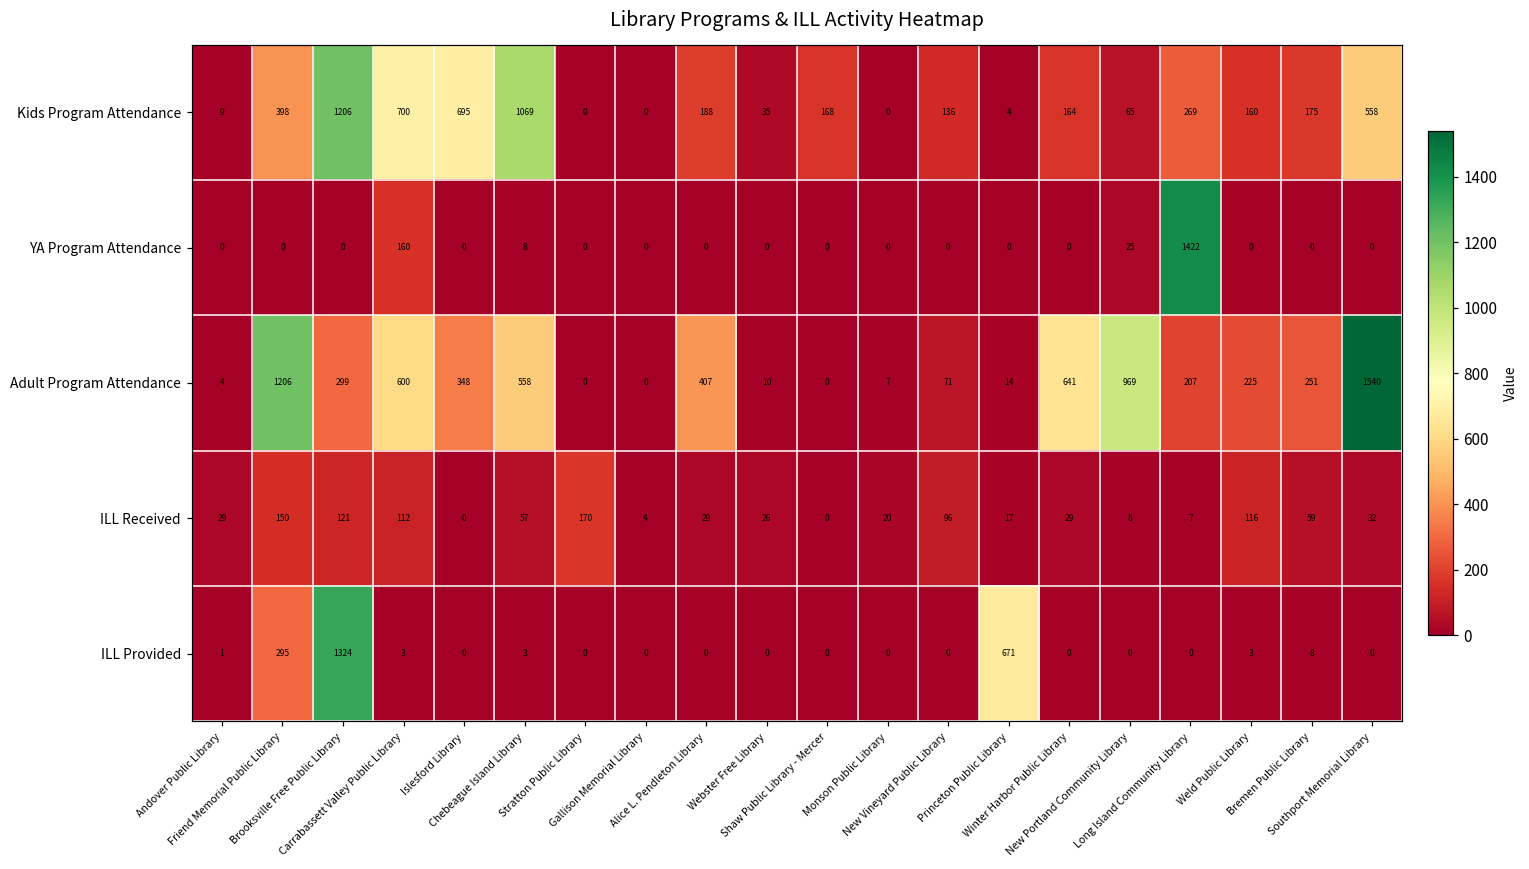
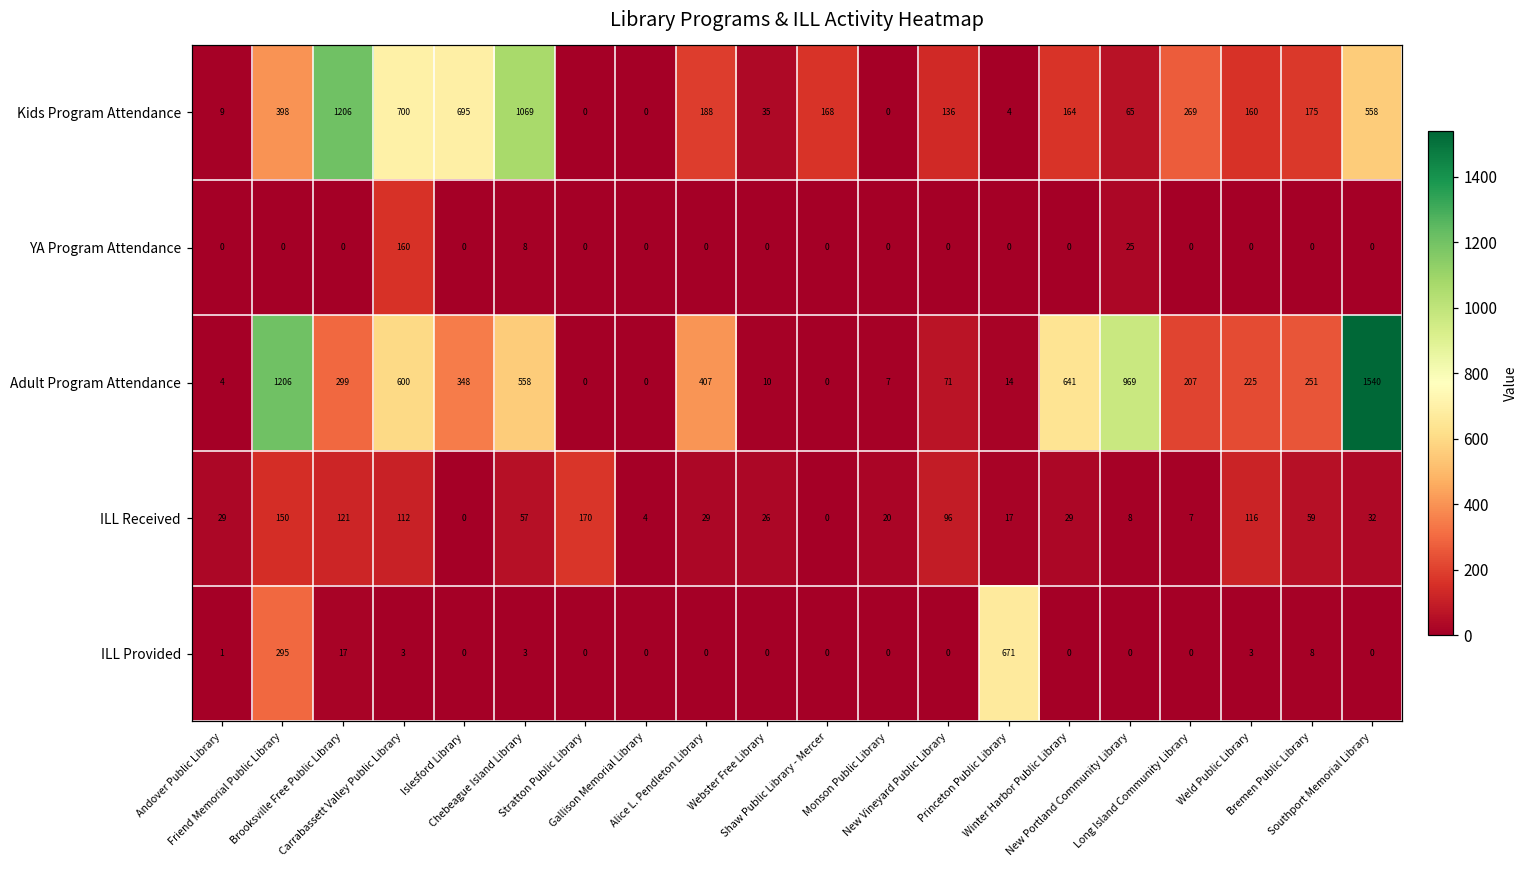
  {
    "Kids Program Attendance": {
      "Andover Public Library": 9,
      "Friend Memorial Public Library": 398,
      "Brooksville Free Public Library": 1206,
      "Carrabassett Valley Public Library": 700,
      "Islesford Library": 695,
      "Chebeague Island Library": 1069,
      "Stratton Public Library": 0,
      "Gallison Memorial Library": 0,
      "Alice L. Pendleton Library": 188,
      "Webster Free Library": 35,
      "Shaw Public Library - Mercer": 168,
      "Monson Public Library": 0,
      "New Vineyard Public Library": 136,
      "Princeton Public Library": 4,
      "Winter Harbor Public Library": 164,
      "New Portland Community Library": 65,
      "Long Island Community Library": 269,
      "Weld Public Library": 160,
      "Bremen Public Library": 175,
      "Southport Memorial Library": 558
    },
    "YA Program Attendance": {
      "Andover Public Library": 0,
      "Friend Memorial Public Library": 0,
      "Brooksville Free Public Library": 0,
      "Carrabassett Valley Public Library": 160,
      "Islesford Library": 0,
      "Chebeague Island Library": 8,
      "Stratton Public Library": 0,
      "Gallison Memorial Library": 0,
      "Alice L. Pendleton Library": 0,
      "Webster Free Library": 0,
      "Shaw Public Library - Mercer": 0,
      "Monson Public Library": 0,
      "New Vineyard Public Library": 0,
      "Princeton Public Library": 0,
      "Winter Harbor Public Library": 0,
      "New Portland Community Library": 25,
-     "Long Island Community Library": 1422,
+     "Long Island Community Library": 0,
      "Weld Public Library": 0,
      "Bremen Public Library": 0,
      "Southport Memorial Library": 0
    },
    "Adult Program Attendance": {
      "Andover Public Library": 4,
      "Friend Memorial Public Library": 1206,
      "Brooksville Free Public Library": 299,
      "Carrabassett Valley Public Library": 600,
      "Islesford Library": 348,
      "Chebeague Island Library": 558,
      "Stratton Public Library": 0,
      "Gallison Memorial Library": 0,
      "Alice L. Pendleton Library": 407,
      "Webster Free Library": 10,
      "Shaw Public Library - Mercer": 0,
      "Monson Public Library": 7,
      "New Vineyard Public Library": 71,
      "Princeton Public Library": 14,
      "Winter Harbor Public Library": 641,
      "New Portland Community Library": 969,
      "Long Island Community Library": 207,
      "Weld Public Library": 225,
      "Bremen Public Library": 251,
      "Southport Memorial Library": 1540
    },
    "ILL Received": {
      "Andover Public Library": 29,
      "Friend Memorial Public Library": 150,
      "Brooksville Free Public Library": 121,
      "Carrabassett Valley Public Library": 112,
      "Islesford Library": 0,
      "Chebeague Island Library": 57,
      "Stratton Public Library": 170,
      "Gallison Memorial Library": 4,
      "Alice L. Pendleton Library": 29,
      "Webster Free Library": 26,
      "Shaw Public Library - Mercer": 0,
      "Monson Public Library": 20,
      "New Vineyard Public Library": 96,
      "Princeton Public Library": 17,
      "Winter Harbor Public Library": 29,
      "New Portland Community Library": 8,
      "Long Island Community Library": 7,
      "Weld Public Library": 116,
      "Bremen Public Library": 59,
      "Southport Memorial Library": 32
    },
    "ILL Provided": {
      "Andover Public Library": 1,
      "Friend Memorial Public Library": 295,
-     "Brooksville Free Public Library": 1324,
+     "Brooksville Free Public Library": 17,
      "Carrabassett Valley Public Library": 3,
      "Islesford Library": 0,
      "Chebeague Island Library": 3,
      "Stratton Public Library": 0,
      "Gallison Memorial Library": 0,
      "Alice L. Pendleton Library": 0,
      "Webster Free Library": 0,
      "Shaw Public Library - Mercer": 0,
      "Monson Public Library": 0,
      "New Vineyard Public Library": 0,
      "Princeton Public Library": 671,
      "Winter Harbor Public Library": 0,
      "New Portland Community Library": 0,
      "Long Island Community Library": 0,
      "Weld Public Library": 3,
      "Bremen Public Library": 8,
      "Southport Memorial Library": 0
    }
  }
